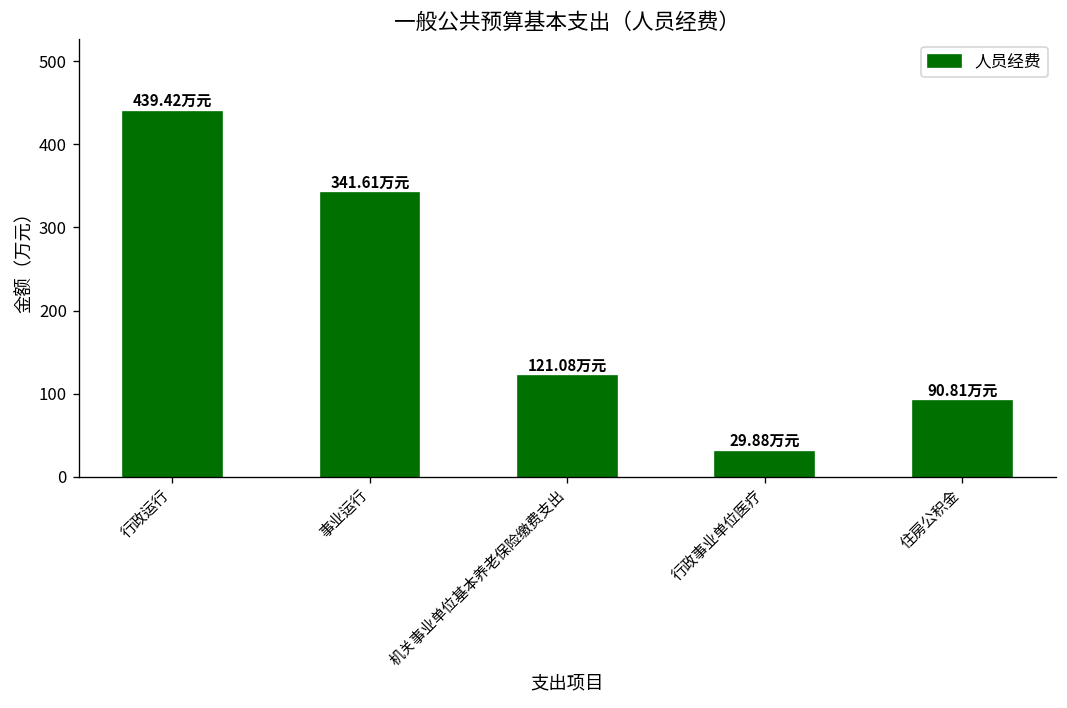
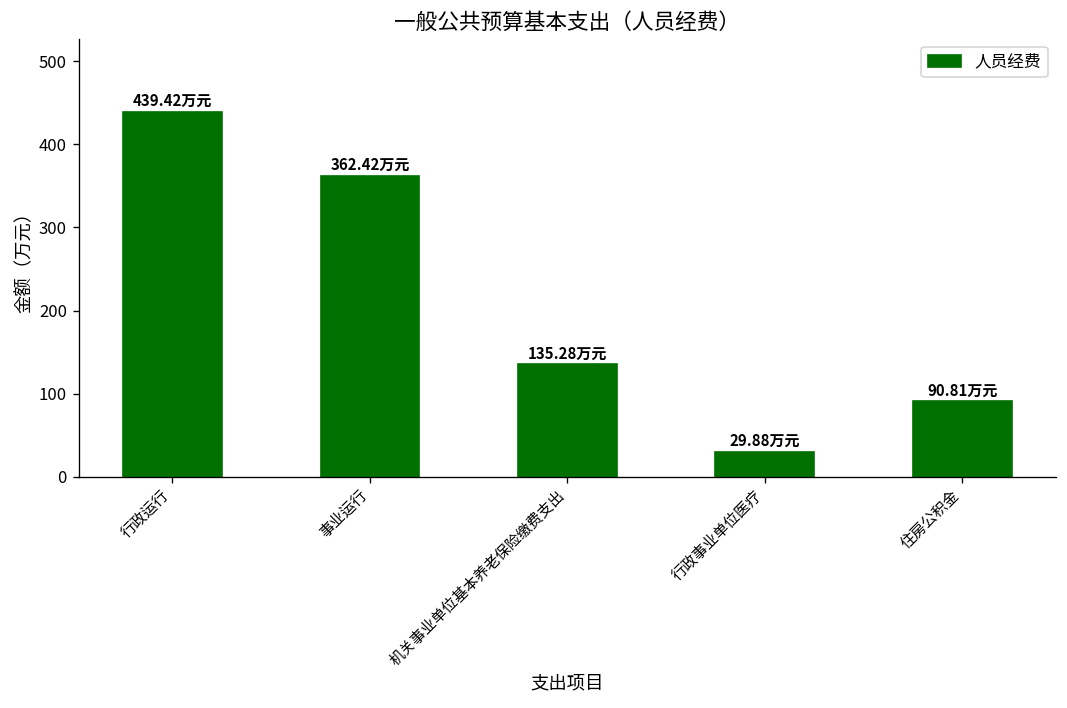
  {
    "行政运行": 439.42,
-   "事业运行": 341.61,
-   "机关事业单位基本养老保险缴费支出": 121.08,
+   "事业运行": 362.42,
+   "机关事业单位基本养老保险缴费支出": 135.28,
    "行政事业单位医疗": 29.88,
    "住房公积金": 90.81
  }
